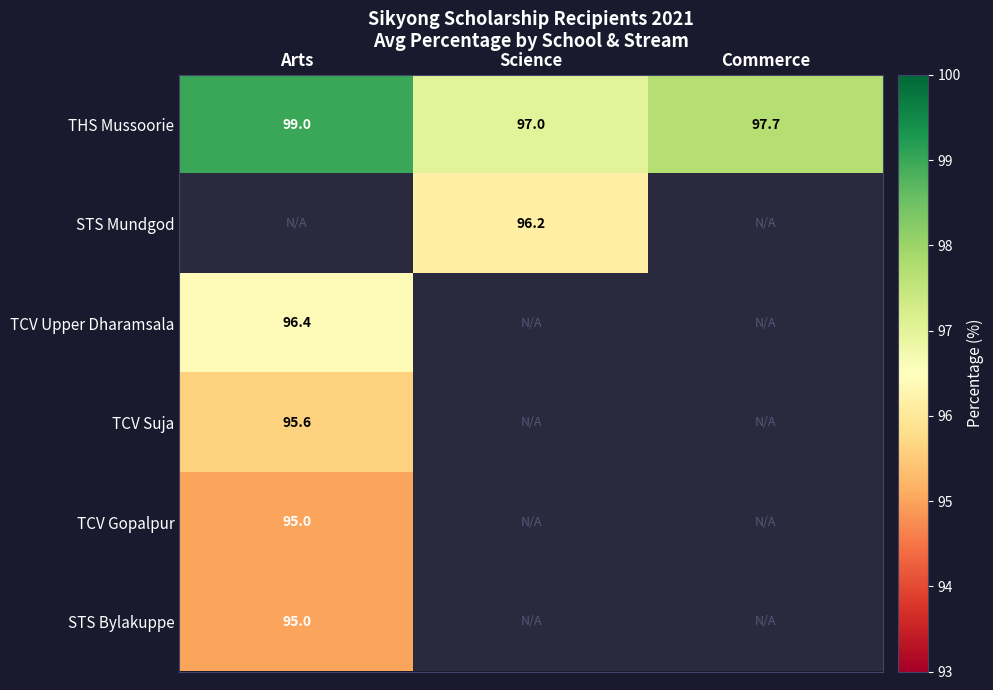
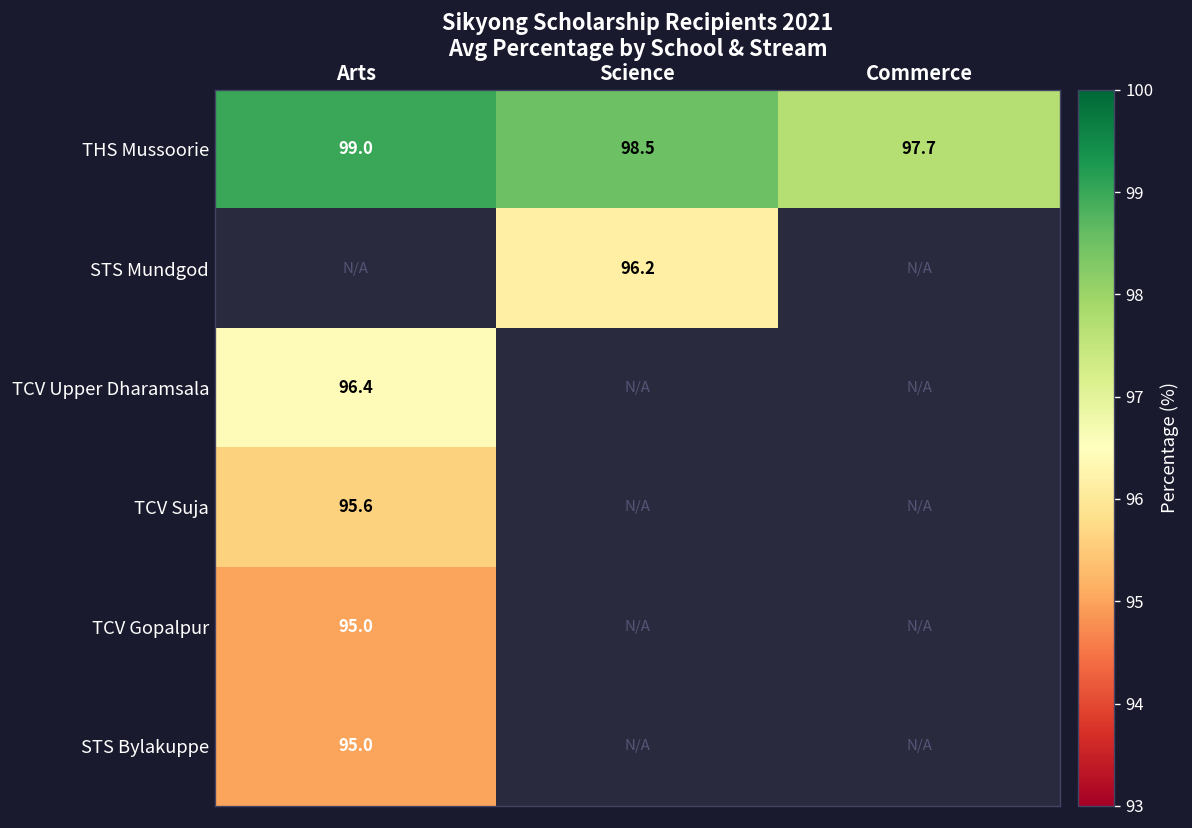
  {
    "THS Mussoorie": {
      "Arts": 99.0,
-     "Science": 97.0,
+     "Science": 98.5,
      "Commerce": 97.7
    },
    "STS Mundgod": {
      "Science": 96.2
    },
    "TCV Upper Dharamsala": {
      "Arts": 96.4
    },
    "TCV Suja": {
      "Arts": 95.6
    },
    "TCV Gopalpur": {
      "Arts": 95.0
    },
    "STS Bylakuppe": {
      "Arts": 95.0
    }
  }
